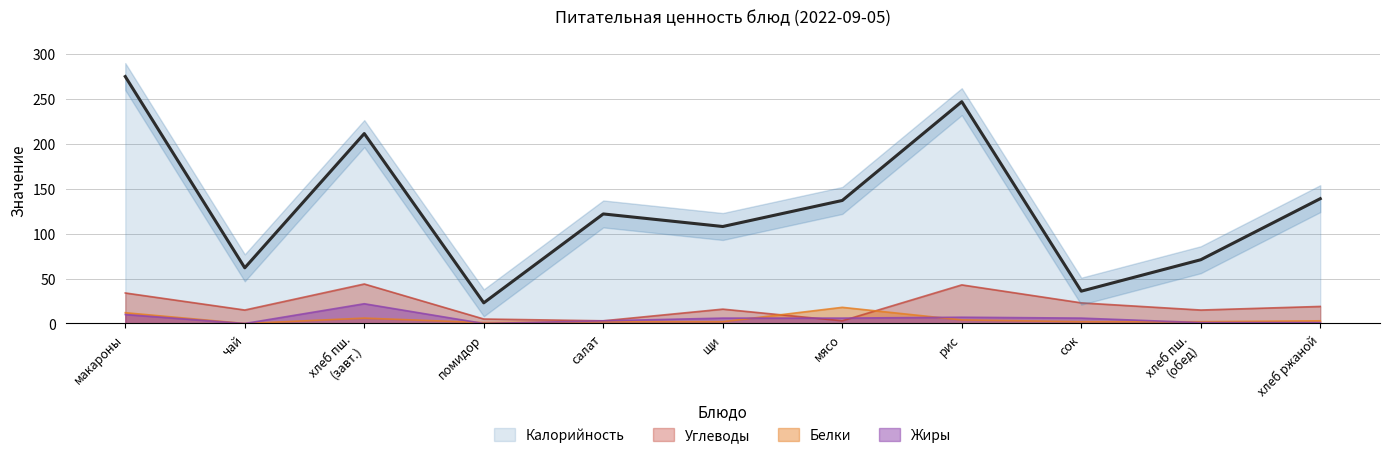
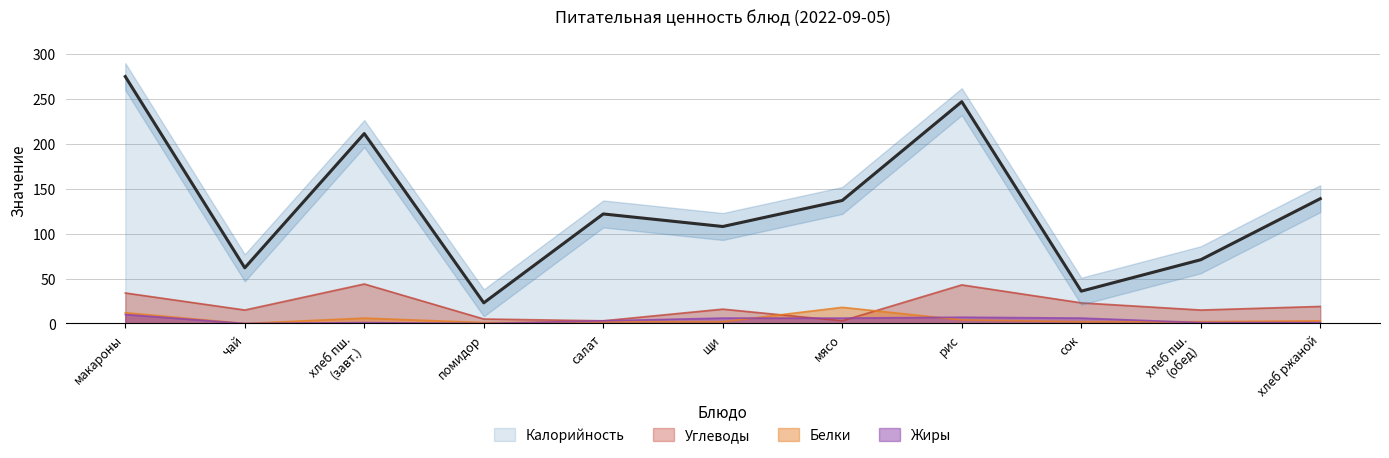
  {
    "Жиры": {
-     "хлеб пш. (завт.)": 20,
+     "хлеб пш. (завт.)": 0,
      "щи": 10,
      "мясо": 10,
      "рис": 10,
      "сок": 10
    }
  }
